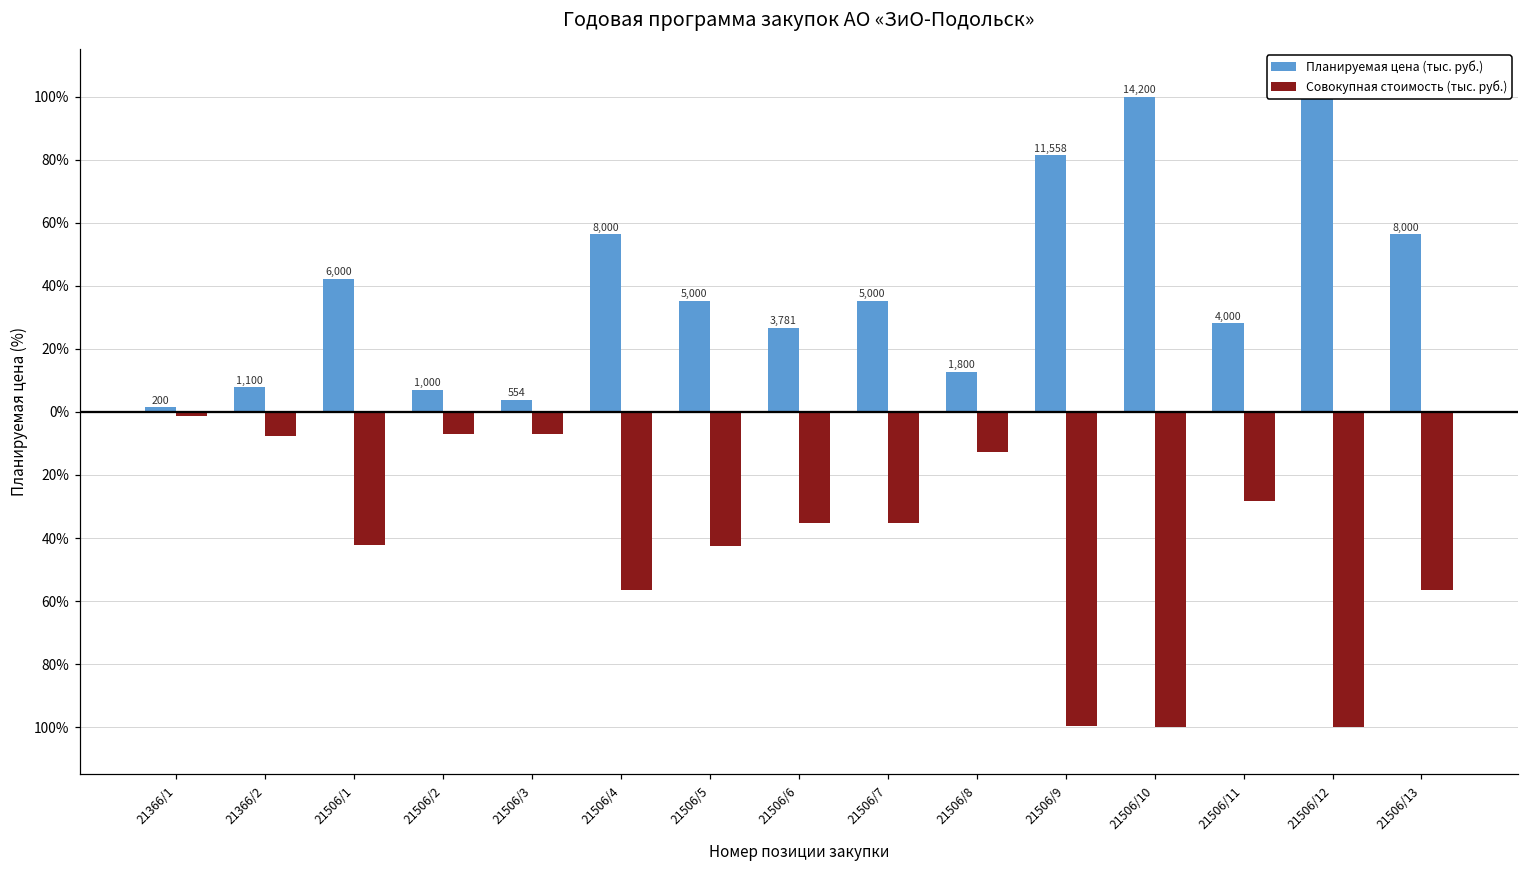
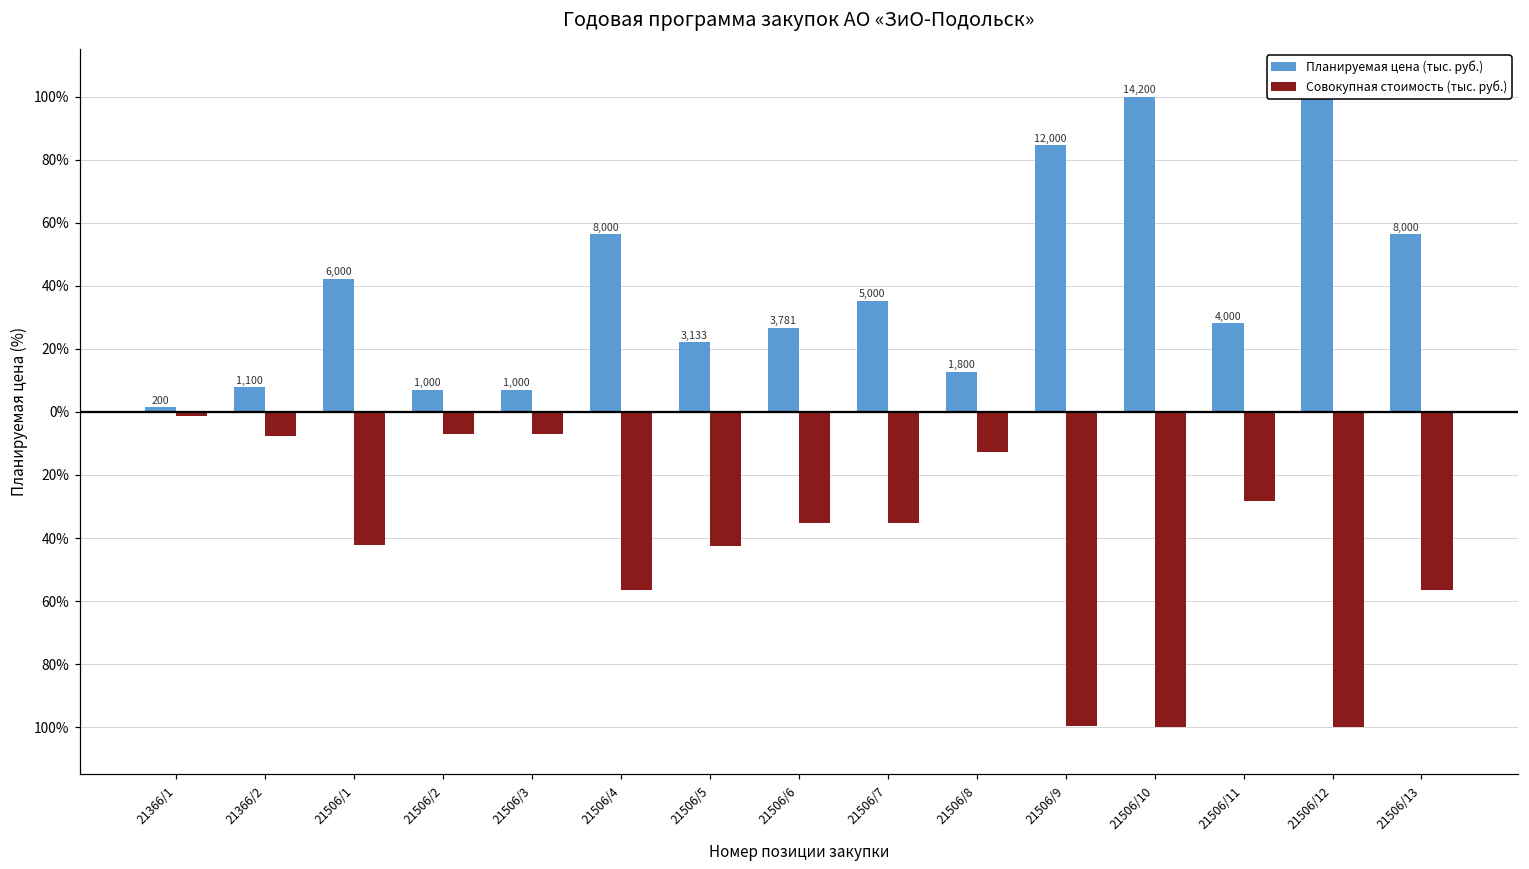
  {
    "Планируемая цена (тыс. руб.)": {
-     "21506/3": "554",
-     "21506/5": "5,000",
-     "21506/9": "11,558"
+     "21506/3": "1,000",
+     "21506/5": "3,133",
+     "21506/9": "12,000"
    }
  }
